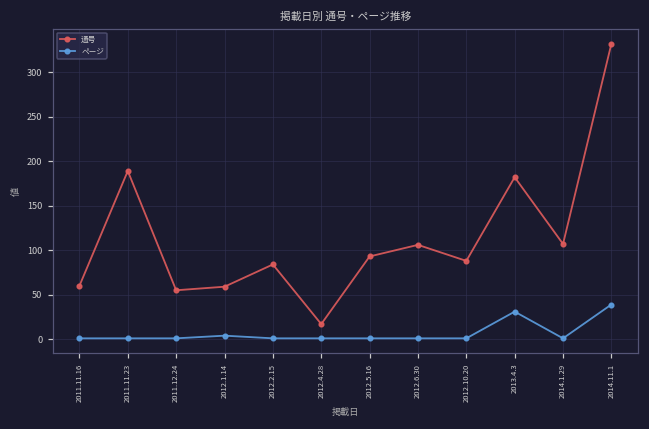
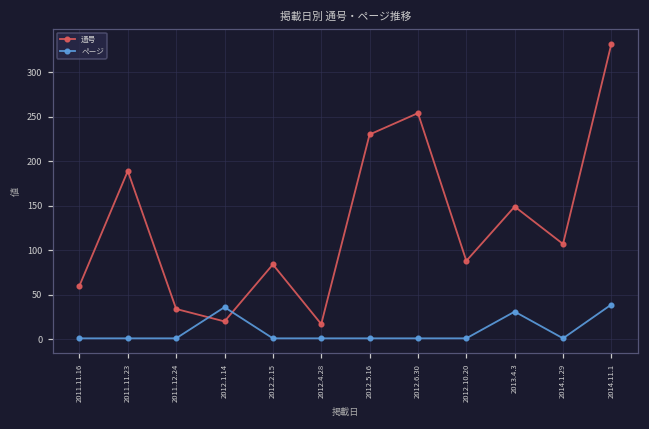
  {
    "通号": {
      "2011.11.16": 60,
      "2011.11.23": 190,
-     "2011.12.24": 60,
-     "2012.1.14": 60,
+     "2011.12.24": 30,
+     "2012.1.14": 20,
      "2012.2.15": 80,
      "2012.4.28": 20,
-     "2012.5.16": 90,
-     "2012.6.30": 110,
+     "2012.5.16": 230,
+     "2012.6.30": 250,
      "2012.10.20": 90,
-     "2013.4.3": 180,
+     "2013.4.3": 150,
      "2014.1.29": 110,
      "2014.11.1": 330
    },
    "ページ": {
      "2011.11.16": 0,
      "2011.11.23": 0,
      "2011.12.24": 0,
-     "2012.1.14": 0,
+     "2012.1.14": 40,
      "2012.2.15": 0,
      "2012.4.28": 0,
      "2012.5.16": 0,
      "2012.6.30": 0,
      "2012.10.20": 0,
      "2013.4.3": 30,
      "2014.1.29": 0,
      "2014.11.1": 40
    }
  }
